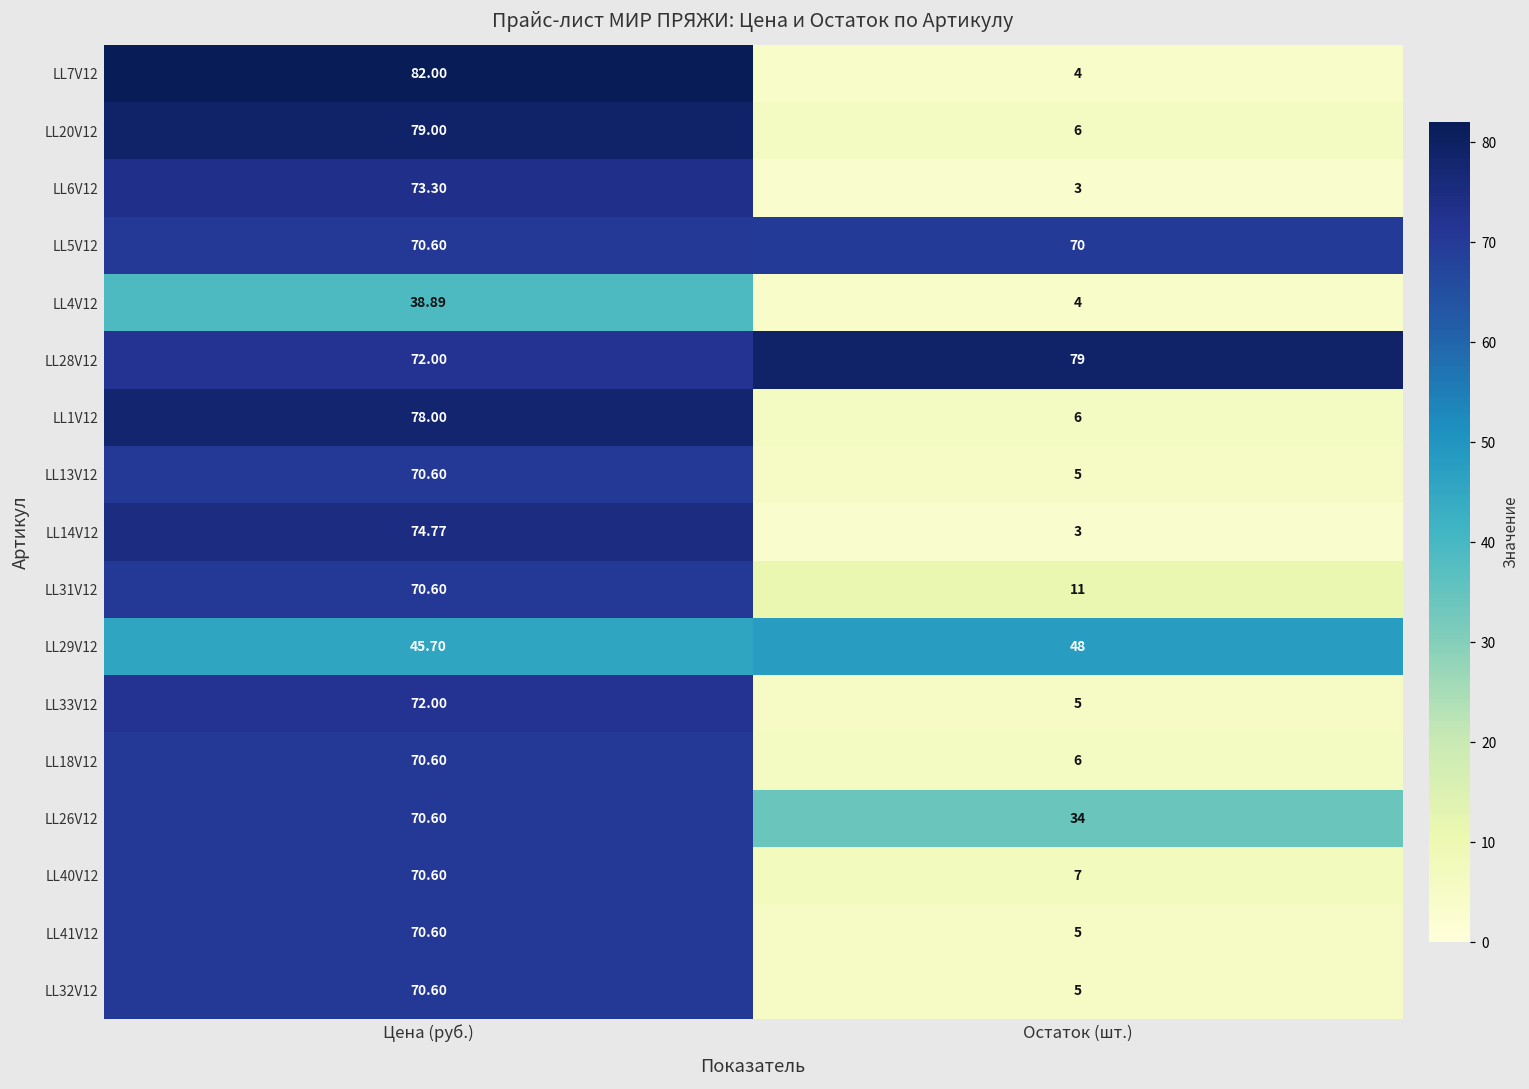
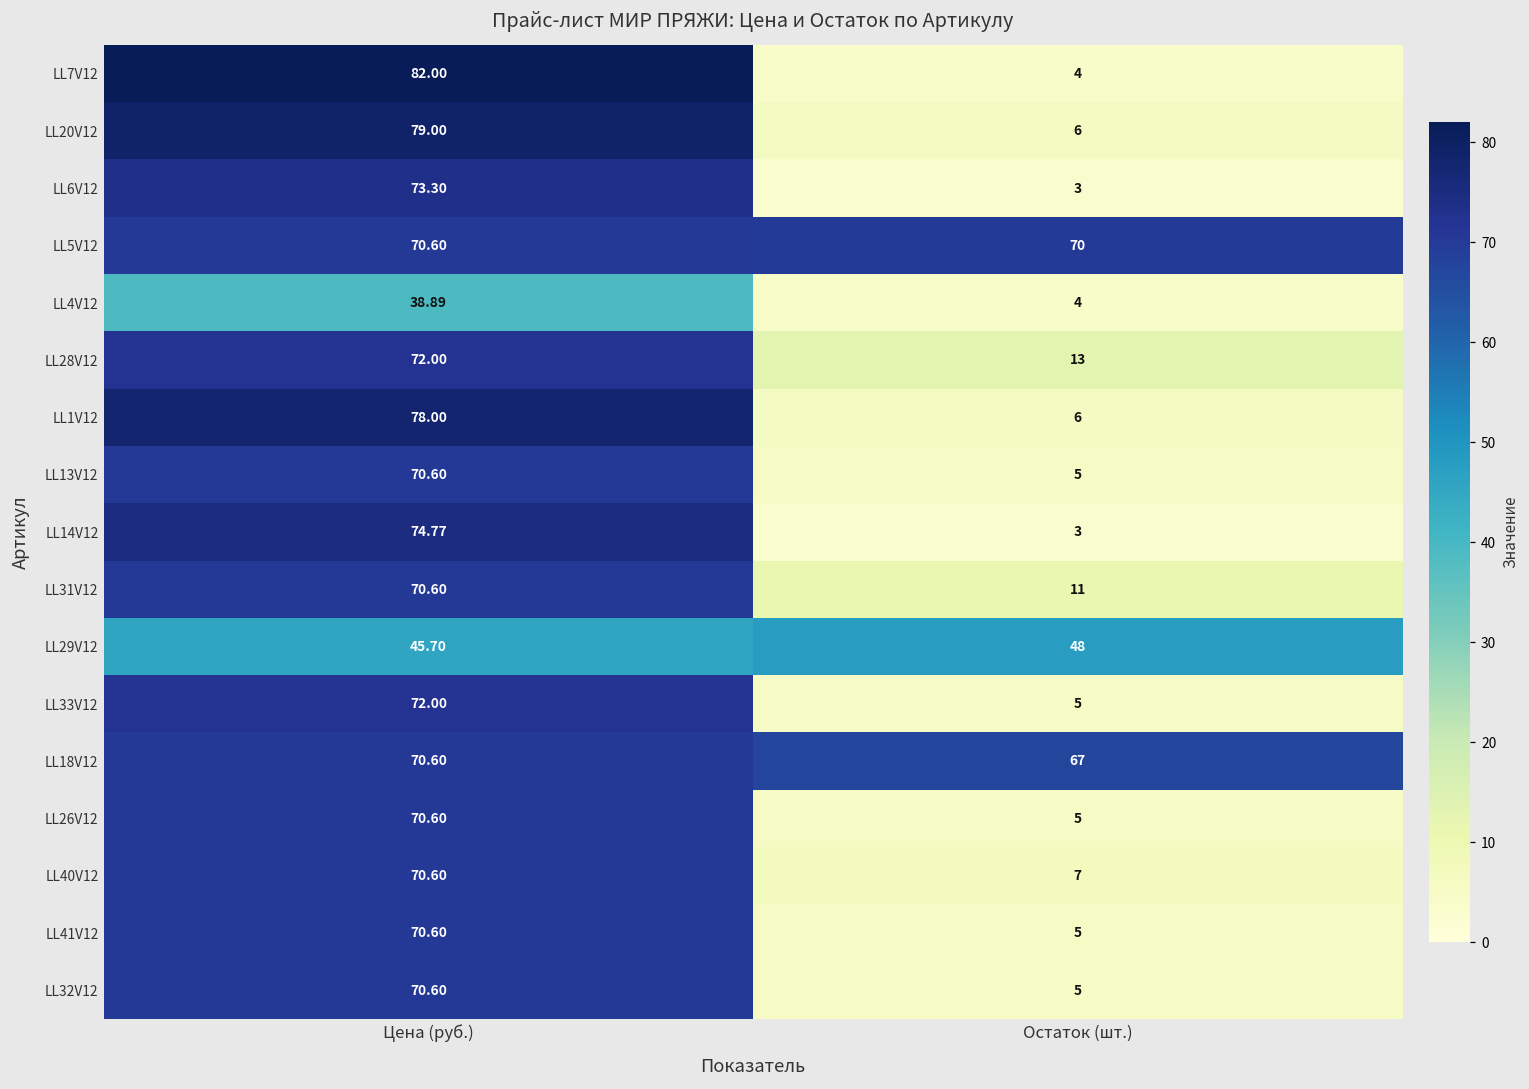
  {
    "LL7V12": {
      "Цена (руб.)": 82.00,
      "Остаток (шт.)": 4
    },
    "LL20V12": {
      "Цена (руб.)": 79.00,
      "Остаток (шт.)": 6
    },
    "LL6V12": {
      "Цена (руб.)": 73.30,
      "Остаток (шт.)": 3
    },
    "LL5V12": {
      "Цена (руб.)": 70.60,
      "Остаток (шт.)": 70
    },
    "LL4V12": {
      "Цена (руб.)": 38.89,
      "Остаток (шт.)": 4
    },
    "LL28V12": {
      "Цена (руб.)": 72.00,
-     "Остаток (шт.)": 79
+     "Остаток (шт.)": 13
    },
    "LL1V12": {
      "Цена (руб.)": 78.00,
      "Остаток (шт.)": 6
    },
    "LL13V12": {
      "Цена (руб.)": 70.60,
      "Остаток (шт.)": 5
    },
    "LL14V12": {
      "Цена (руб.)": 74.77,
      "Остаток (шт.)": 3
    },
    "LL31V12": {
      "Цена (руб.)": 70.60,
      "Остаток (шт.)": 11
    },
    "LL29V12": {
      "Цена (руб.)": 45.70,
      "Остаток (шт.)": 48
    },
    "LL33V12": {
      "Цена (руб.)": 72.00,
      "Остаток (шт.)": 5
    },
    "LL18V12": {
      "Цена (руб.)": 70.60,
-     "Остаток (шт.)": 6
+     "Остаток (шт.)": 67
    },
    "LL26V12": {
      "Цена (руб.)": 70.60,
-     "Остаток (шт.)": 34
+     "Остаток (шт.)": 5
    },
    "LL40V12": {
      "Цена (руб.)": 70.60,
      "Остаток (шт.)": 7
    },
    "LL41V12": {
      "Цена (руб.)": 70.60,
      "Остаток (шт.)": 5
    },
    "LL32V12": {
      "Цена (руб.)": 70.60,
      "Остаток (шт.)": 5
    }
  }
